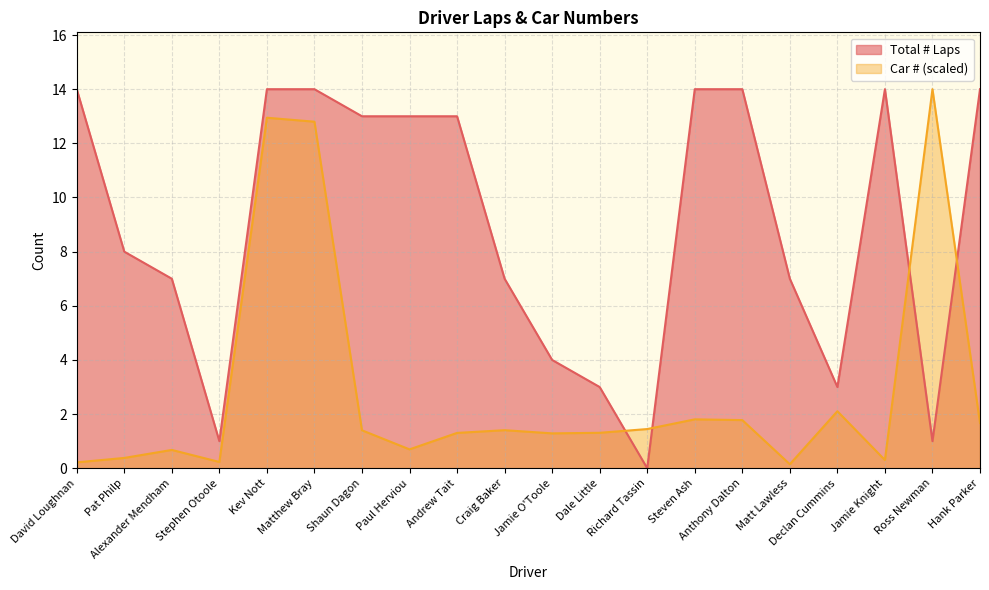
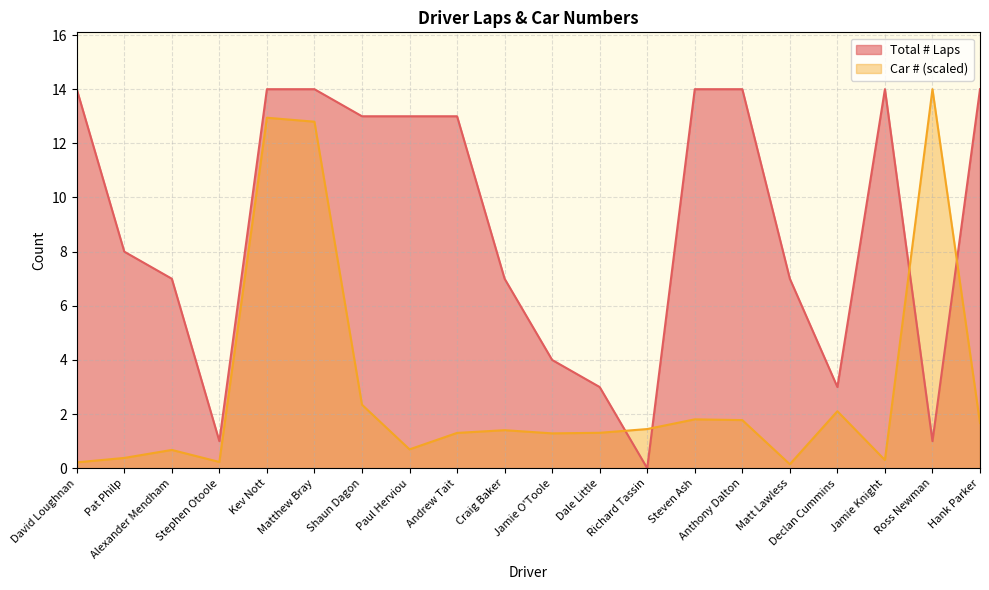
  {
    "Total # Laps": {
      "David Loughnan": 14.0,
      "Pat Philp": 8.0,
      "Alexander Mendham": 7.0,
      "Stephen Otoole": 1.0,
      "Kev Nott": 14.0,
      "Matthew Bray": 14.0,
      "Shaun Dagon": 13.0,
      "Paul Herviou": 13.0,
      "Andrew Tait": 13.0,
      "Craig Baker": 7.0,
      "Jamie O'Toole": 4.0,
      "Dale Little": 3.0,
      "Richard Tassin": 0.0,
      "Steven Ash": 14.0,
      "Anthony Dalton": 14.0,
      "Matt Lawless": 7.0,
      "Declan Cummins": 3.0,
      "Jamie Knight": 14.0,
      "Ross Newman": 1.0,
      "Hank Parker": 14.0
    },
    "Car # (scaled)": {
      "David Loughnan": 0.2,
      "Pat Philp": 0.4,
      "Alexander Mendham": 0.7,
      "Stephen Otoole": 0.2,
      "Kev Nott": 12.9,
      "Matthew Bray": 12.8,
-     "Shaun Dagon": 1.4,
+     "Shaun Dagon": 2.3,
      "Paul Herviou": 0.7,
      "Andrew Tait": 1.3,
      "Craig Baker": 1.4,
      "Jamie O'Toole": 1.3,
      "Dale Little": 1.3,
      "Richard Tassin": 1.4,
      "Steven Ash": 1.8,
      "Anthony Dalton": 1.8,
      "Matt Lawless": 0.1,
      "Declan Cummins": 2.1,
      "Jamie Knight": 0.3,
      "Ross Newman": 14.0,
      "Hank Parker": 1.7
    }
  }
